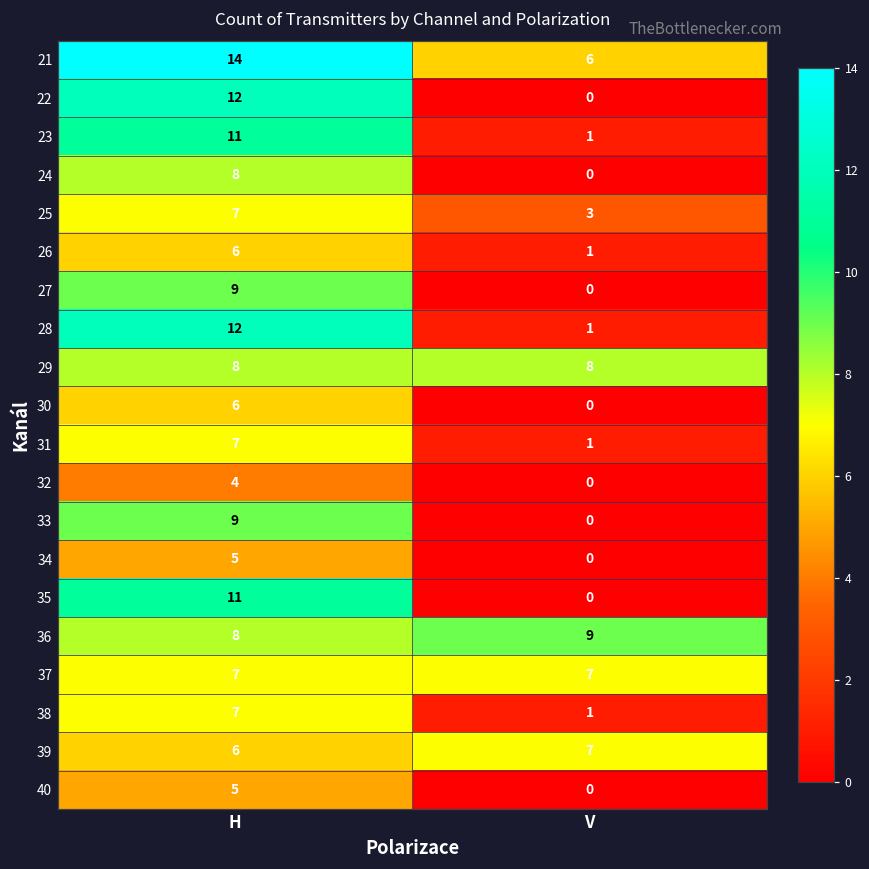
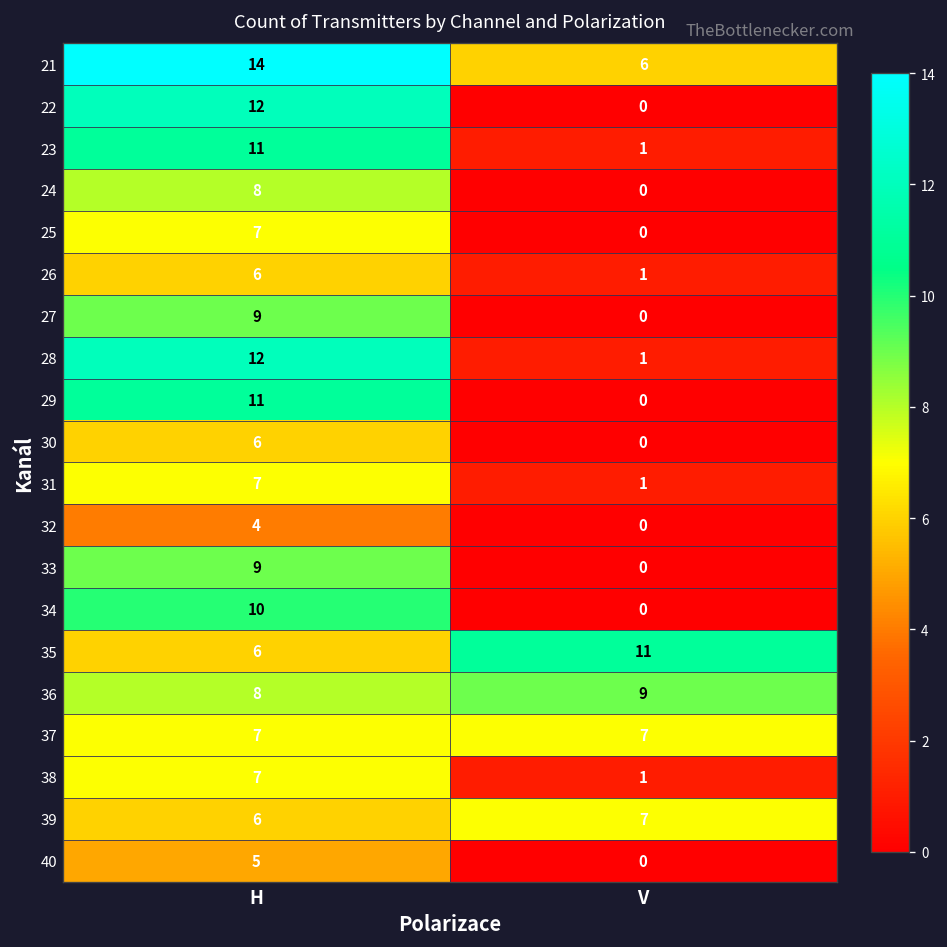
  {
    "21": {
      "H": 14,
      "V": 6
    },
    "22": {
      "H": 12,
      "V": 0
    },
    "23": {
      "H": 11,
      "V": 1
    },
    "24": {
      "H": 8,
      "V": 0
    },
    "25": {
      "H": 7,
-     "V": 3
+     "V": 0
    },
    "26": {
      "H": 6,
      "V": 1
    },
    "27": {
      "H": 9,
      "V": 0
    },
    "28": {
      "H": 12,
      "V": 1
    },
    "29": {
-     "H": 8,
-     "V": 8
+     "H": 11,
+     "V": 0
    },
    "30": {
      "H": 6,
      "V": 0
    },
    "31": {
      "H": 7,
      "V": 1
    },
    "32": {
      "H": 4,
      "V": 0
    },
    "33": {
      "H": 9,
      "V": 0
    },
    "34": {
-     "H": 5,
+     "H": 10,
      "V": 0
    },
    "35": {
-     "H": 11,
-     "V": 0
+     "H": 6,
+     "V": 11
    },
    "36": {
      "H": 8,
      "V": 9
    },
    "37": {
      "H": 7,
      "V": 7
    },
    "38": {
      "H": 7,
      "V": 1
    },
    "39": {
      "H": 6,
      "V": 7
    },
    "40": {
      "H": 5,
      "V": 0
    }
  }
